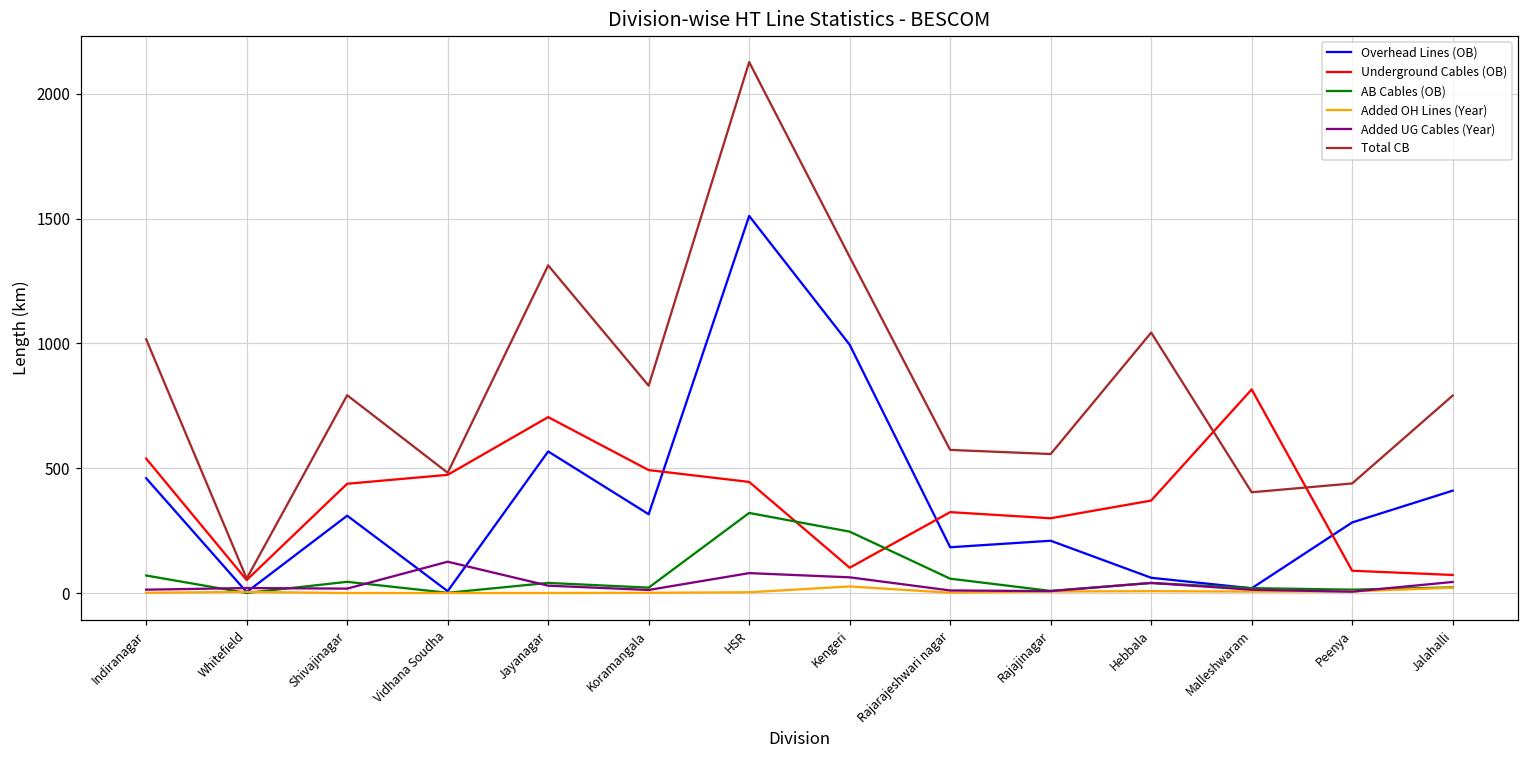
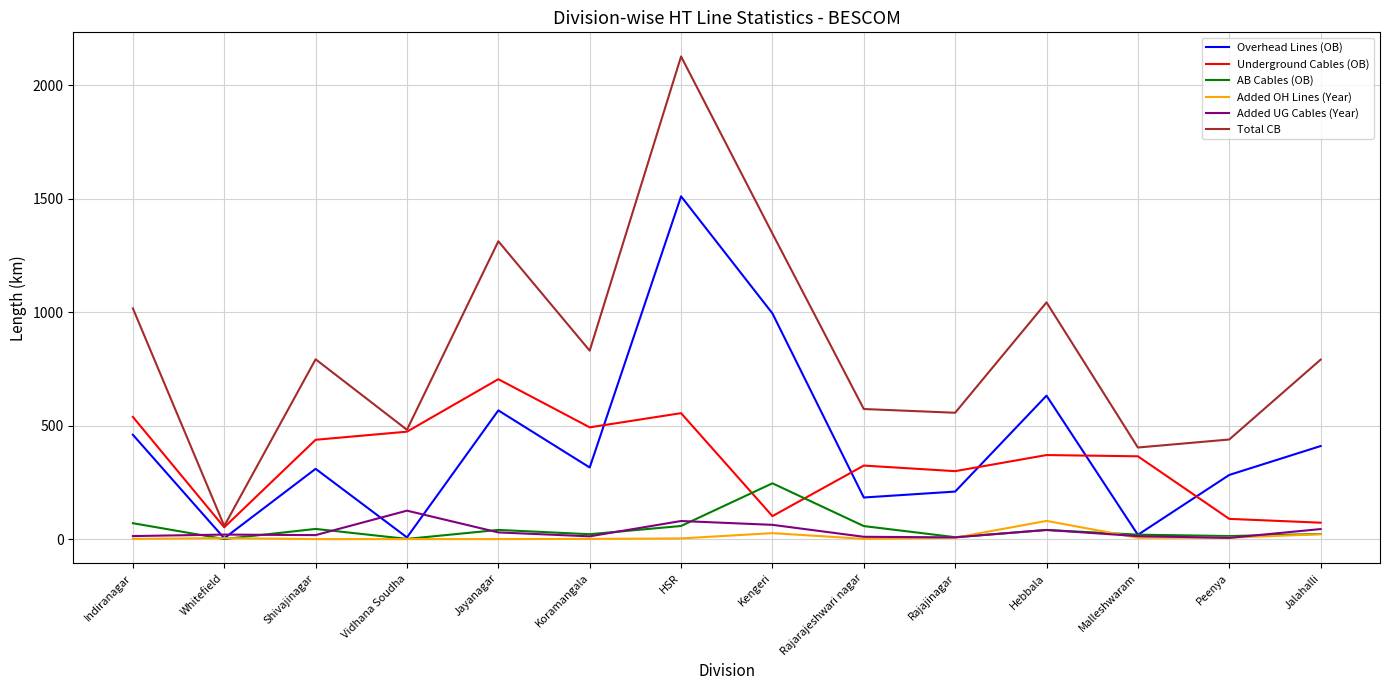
  {
    "Overhead Lines (OB)": {
      "Indiranagar": 460,
      "Shivajinagar": 310,
      "Jayanagar": 570,
      "Koramangala": 320,
      "HSR": 1510,
      "Kengeri": 990,
      "Rajarajeshwari nagar": 180,
      "Rajajinagar": 210,
-     "Hebbala": 60,
+     "Hebbala": 630,
      "Peenya": 280,
      "Jalahalli": 410
    },
    "Underground Cables (OB)": {
      "Indiranagar": 540,
      "Shivajinagar": 440,
      "Jayanagar": 700,
      "Koramangala": 490,
-     "HSR": 450,
+     "HSR": 560,
      "Kengeri": 100,
      "Rajarajeshwari nagar": 320,
      "Rajajinagar": 300,
      "Hebbala": 370,
-     "Malleshwaram": 820,
+     "Malleshwaram": 360,
      "Peenya": 90,
      "Jalahalli": 70
    },
    "AB Cables (OB)": {
      "Indiranagar": 70,
      "Shivajinagar": 40,
-     "HSR": 320,
+     "HSR": 60,
      "Kengeri": 250,
      "Rajarajeshwari nagar": 60
    },
    "Added OH Lines (Year)": {
      "Indiranagar": 0,
      "Shivajinagar": 0,
      "Jayanagar": 0,
      "Koramangala": 0,
      "HSR": 0,
      "Kengeri": 30,
-     "Hebbala": 10
+     "Hebbala": 80
    },
    "Added UG Cables (Year)": {
      "Indiranagar": 10,
      "Whitefield": 20,
      "Shivajinagar": 20,
      "Vidhana Soudha": 130,
      "HSR": 80,
      "Kengeri": 60,
      "Jalahalli": 40
    },
    "Total CB": {
      "Indiranagar": 1020,
      "Shivajinagar": 790,
      "Jayanagar": 1310,
      "Koramangala": 830,
      "HSR": 2130,
      "Kengeri": 1350,
      "Rajarajeshwari nagar": 570,
      "Rajajinagar": 560,
      "Hebbala": 1040,
      "Malleshwaram": 400,
      "Peenya": 440,
      "Jalahalli": 790
    }
  }
